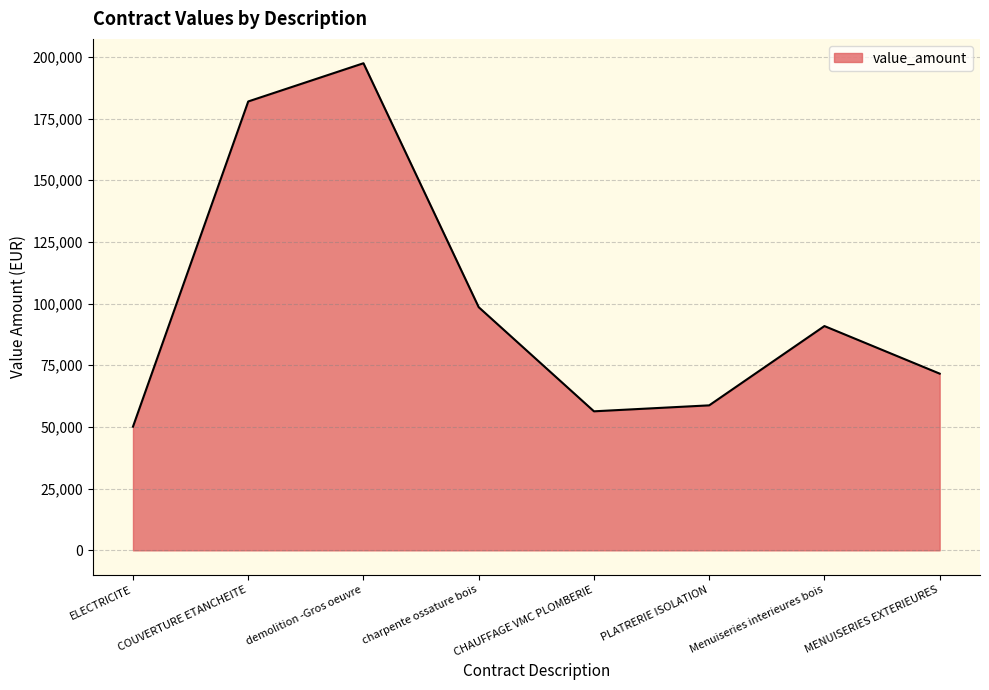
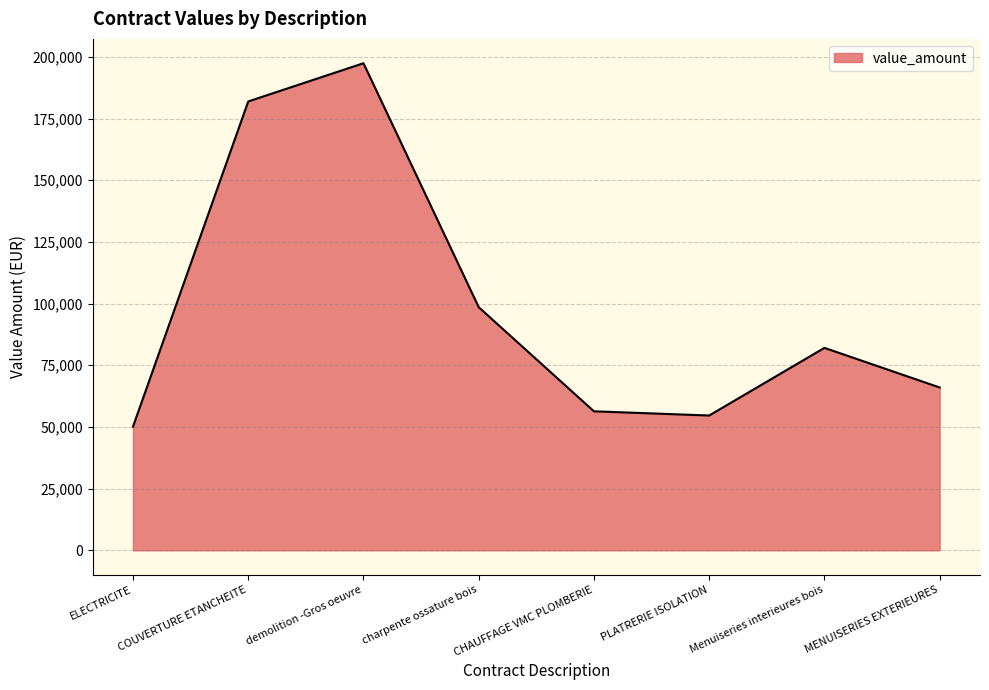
  {
    "ELECTRICITE": "50,000",
    "COUVERTURE ETANCHEITE": "182,000",
    "demolition -Gros oeuvre": "197,000",
    "charpente ossature bois": "99,000",
    "CHAUFFAGE VMC PLOMBERIE": "56,000",
-   "PLATRERIE ISOLATION": "59,000",
-   "Menuiseries interieures bois": "91,000",
-   "MENUISERIES EXTERIEURES": "72,000"
+   "PLATRERIE ISOLATION": "55,000",
+   "Menuiseries interieures bois": "82,000",
+   "MENUISERIES EXTERIEURES": "66,000"
  }
